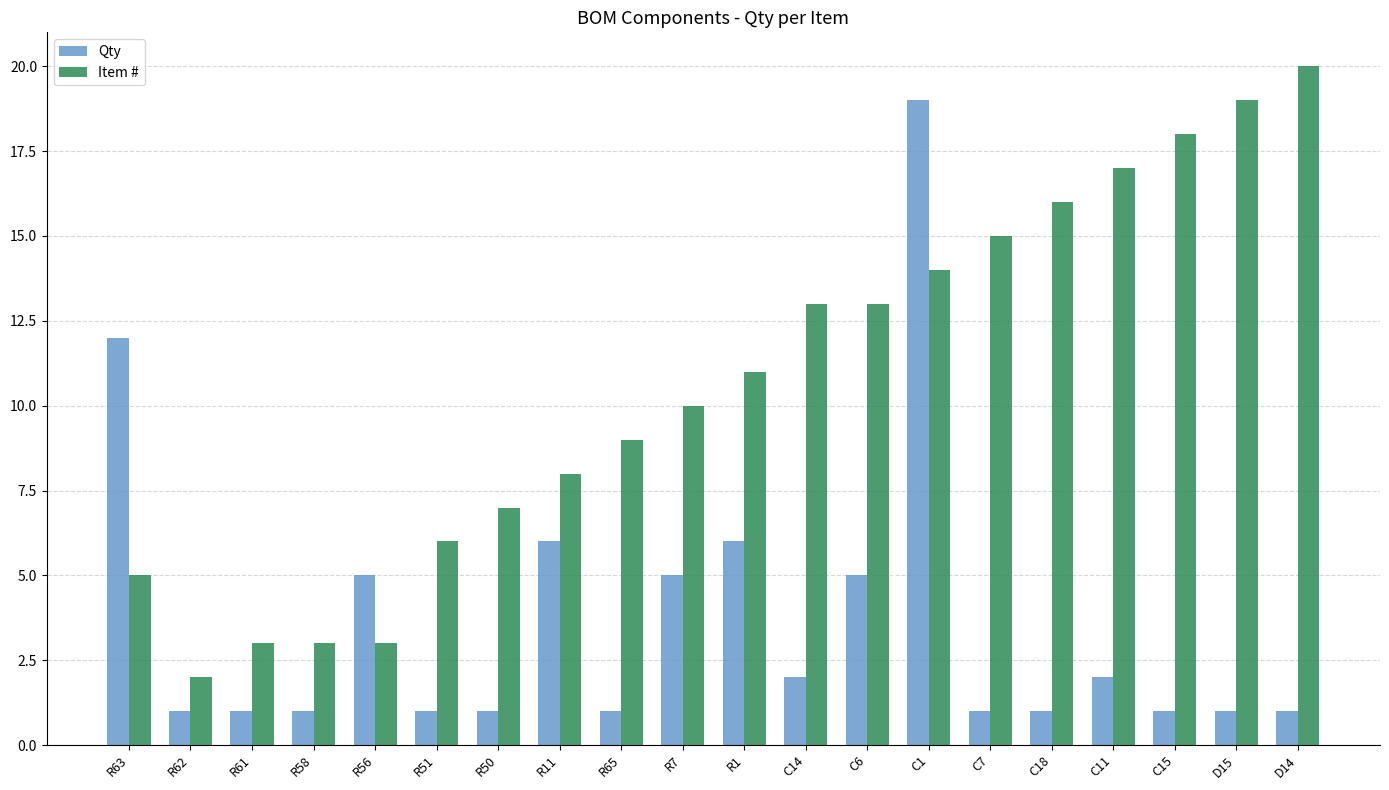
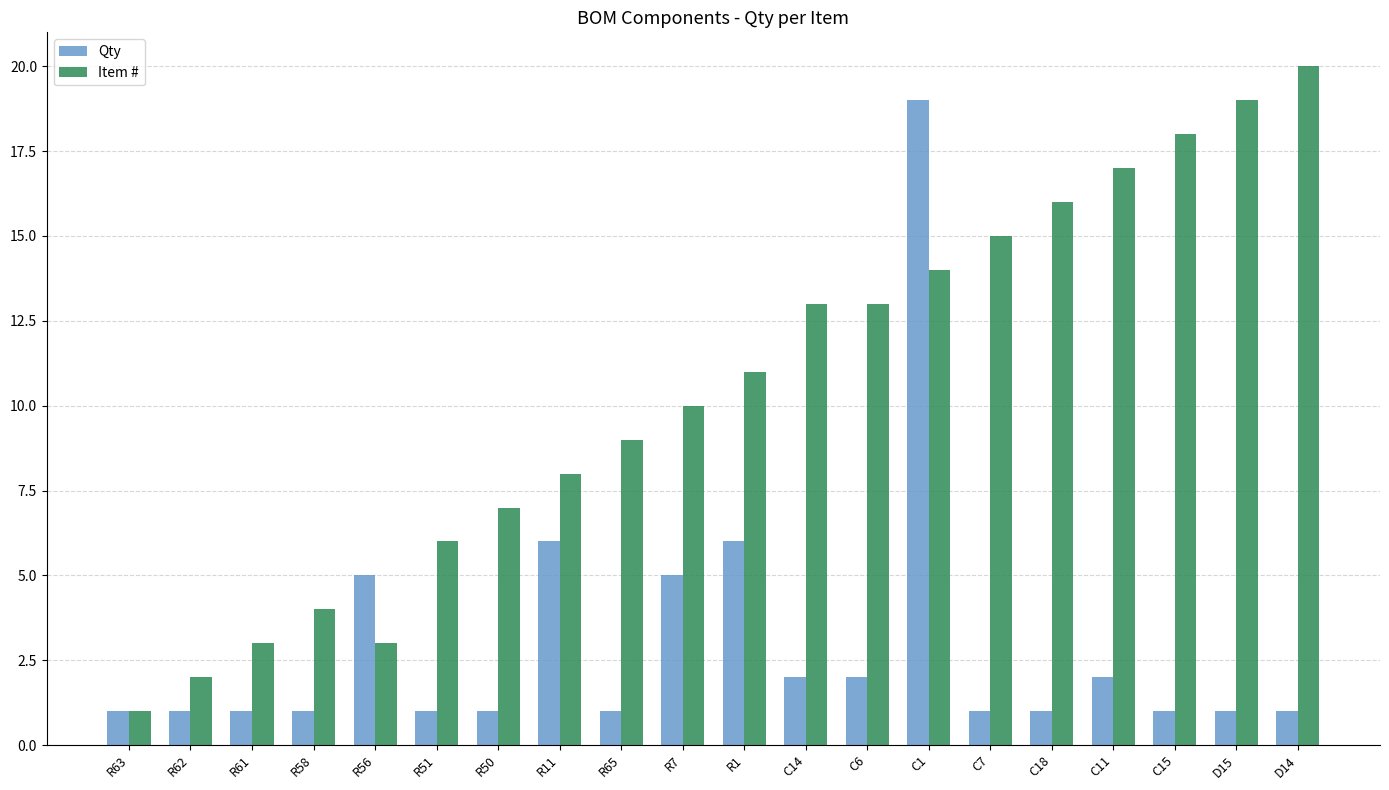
  {
    "Qty": {
-     "R63": 12,
+     "R63": 1,
      "R62": 1,
      "R61": 1,
      "R58": 1,
      "R56": 5,
      "R51": 1,
      "R50": 1,
      "R11": 6,
      "R65": 1,
      "R7": 5,
      "R1": 6,
      "C14": 2,
-     "C6": 5,
+     "C6": 2,
      "C1": 19,
      "C7": 1,
      "C18": 1,
      "C11": 2,
      "C15": 1,
      "D15": 1,
      "D14": 1
    },
    "Item #": {
-     "R63": 5,
+     "R63": 1,
      "R62": 2,
      "R61": 3,
-     "R58": 3,
+     "R58": 4,
      "R56": 3,
      "R51": 6,
      "R50": 7,
      "R11": 8,
      "R65": 9,
      "R7": 10,
      "R1": 11,
      "C14": 13,
      "C6": 13,
      "C1": 14,
      "C7": 15,
      "C18": 16,
      "C11": 17,
      "C15": 18,
      "D15": 19,
      "D14": 20
    }
  }
